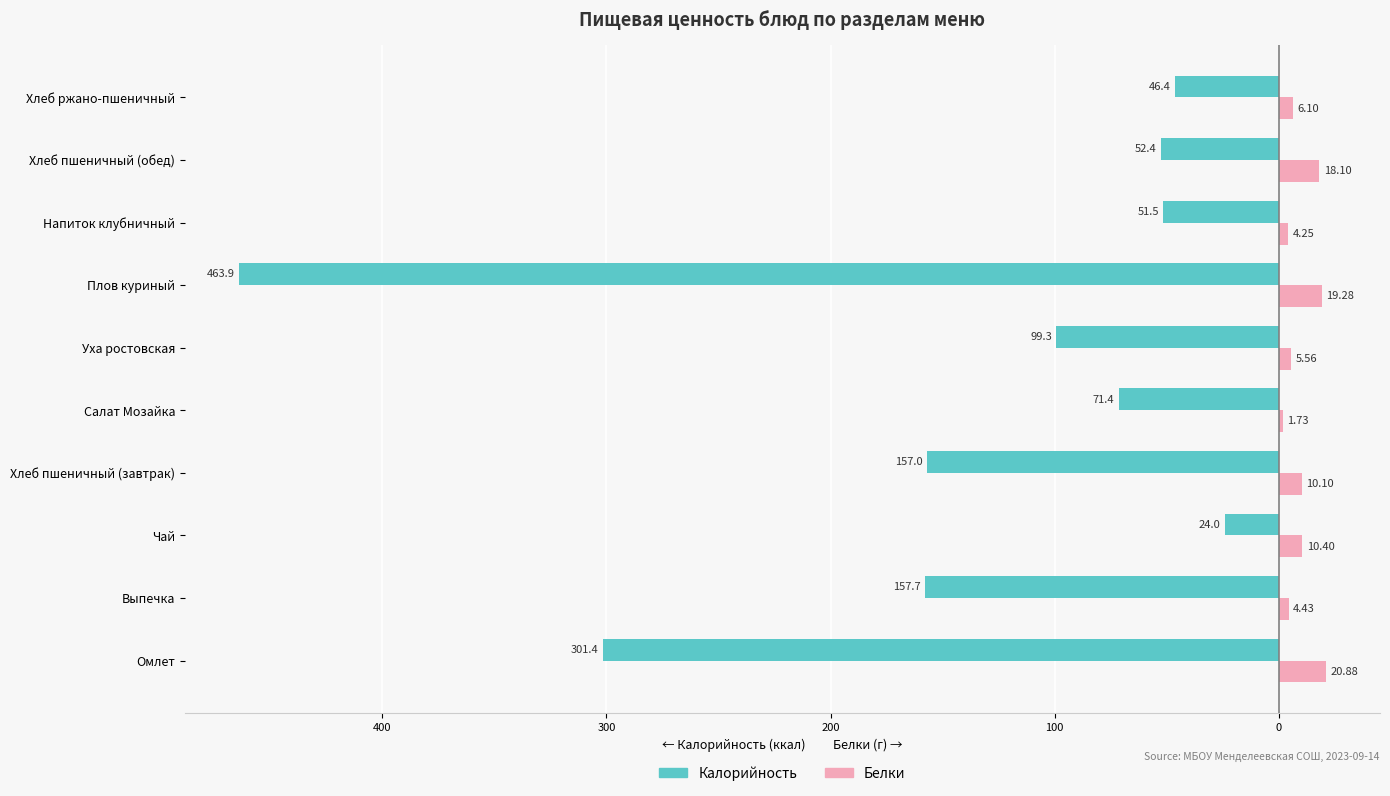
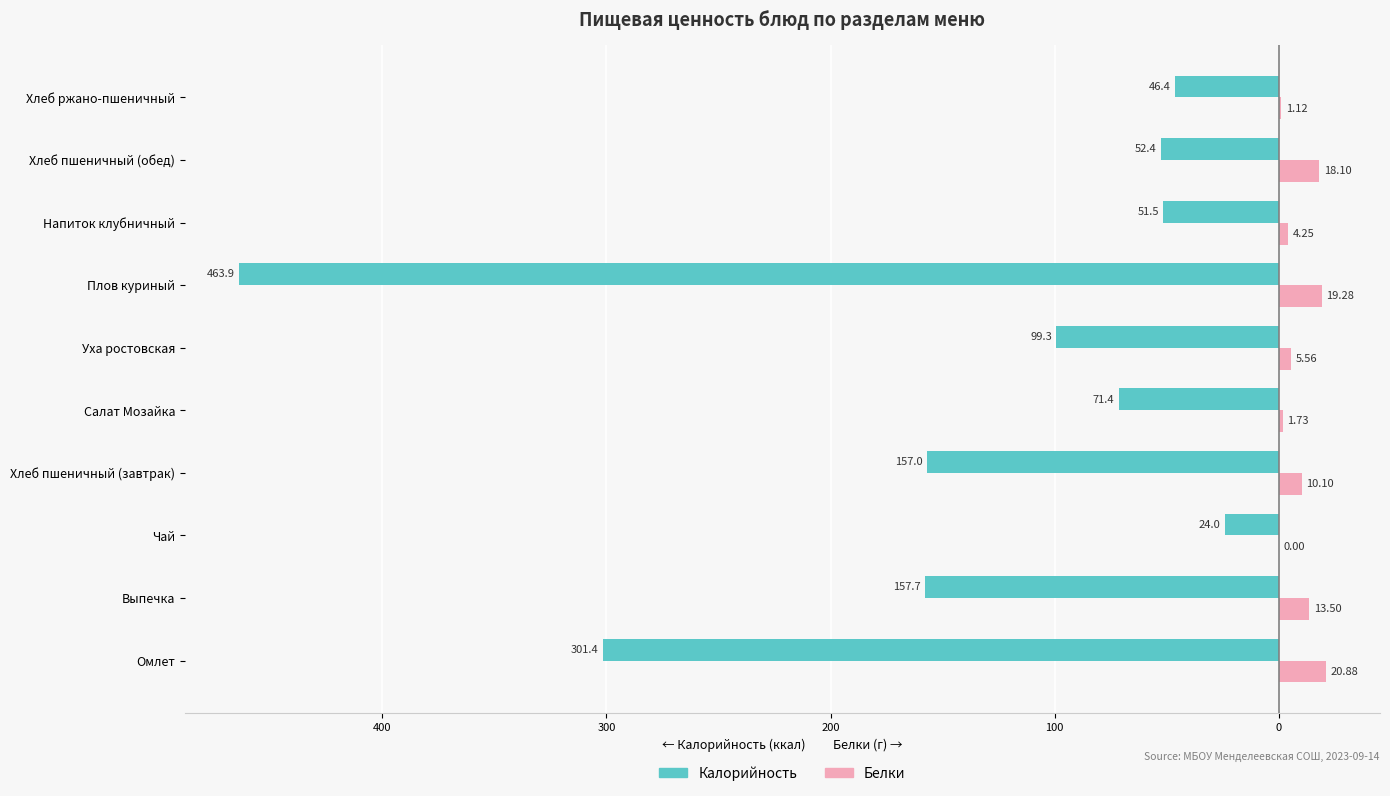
  {
    "Белки": {
-     "Хлеб ржано-пшеничный": 6.10,
+     "Хлеб ржано-пшеничный": 1.12,
      "Хлеб пшеничный (обед)": 18.10,
      "Напиток клубничный": 4.25,
      "Плов куриный": 19.28,
      "Уха ростовская": 5.56,
      "Салат Мозайка": 1.73,
      "Хлеб пшеничный (завтрак)": 10.10,
-     "Чай": 10.40,
-     "Выпечка": 4.43,
+     "Чай": 0.00,
+     "Выпечка": 13.50,
      "Омлет": 20.88
    }
  }
